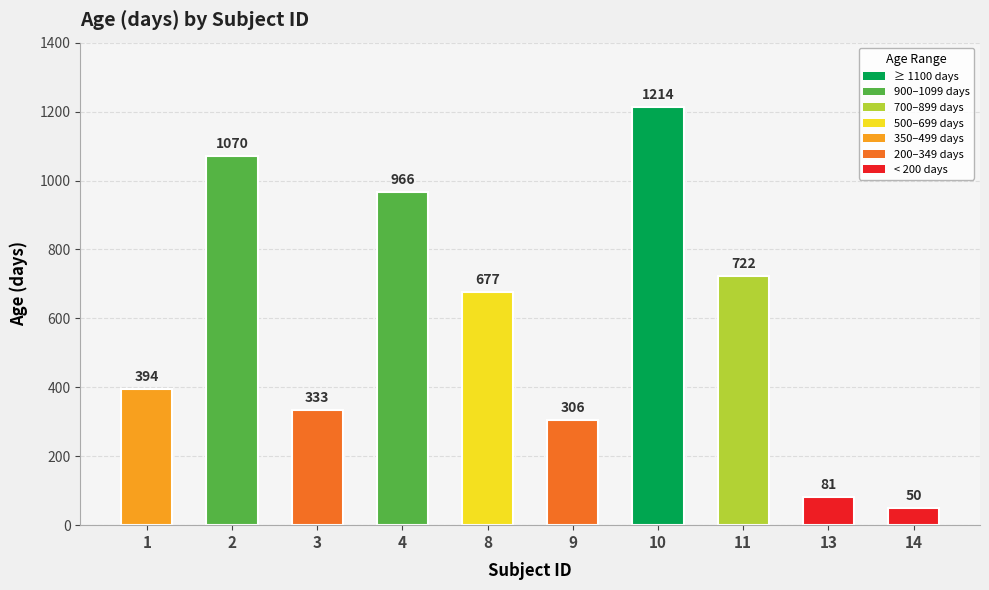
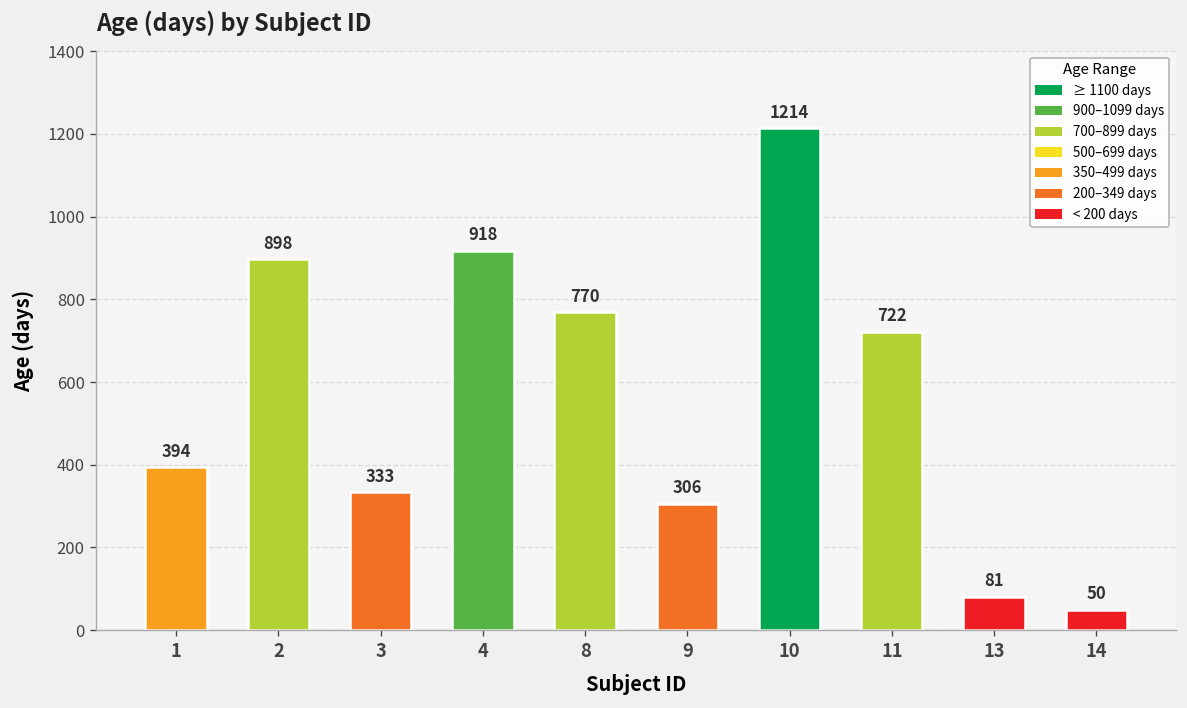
  {
    "1": 394,
-   "2": 1070,
+   "2": 898,
    "3": 333,
-   "4": 966,
-   "8": 677,
+   "4": 918,
+   "8": 770,
    "9": 306,
    "10": 1214,
    "11": 722,
    "13": 81,
    "14": 50
  }
